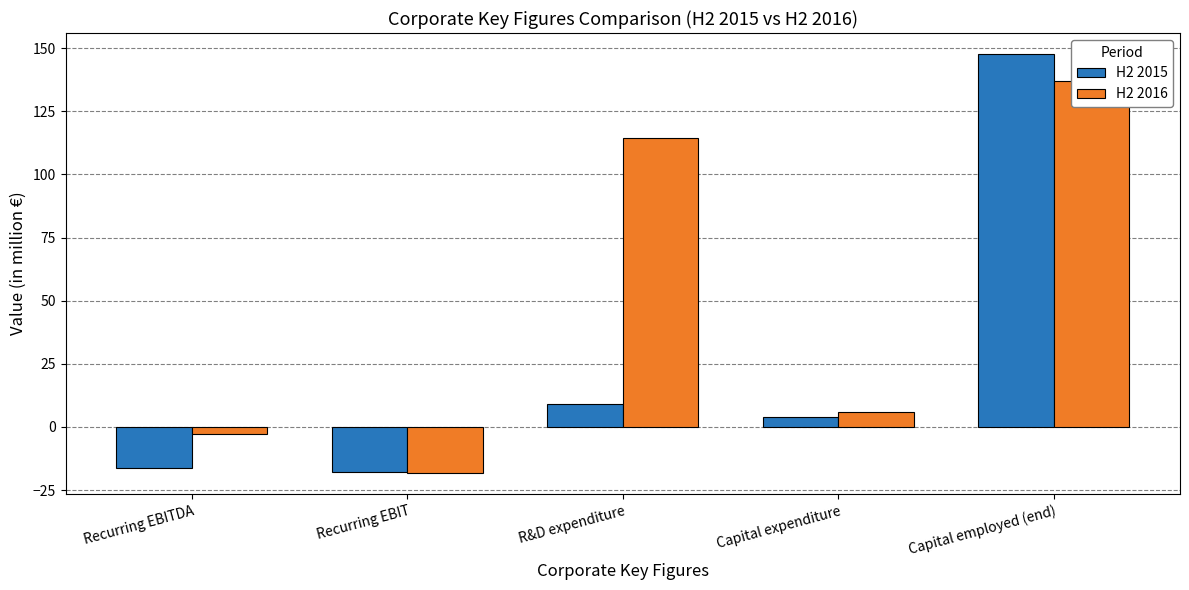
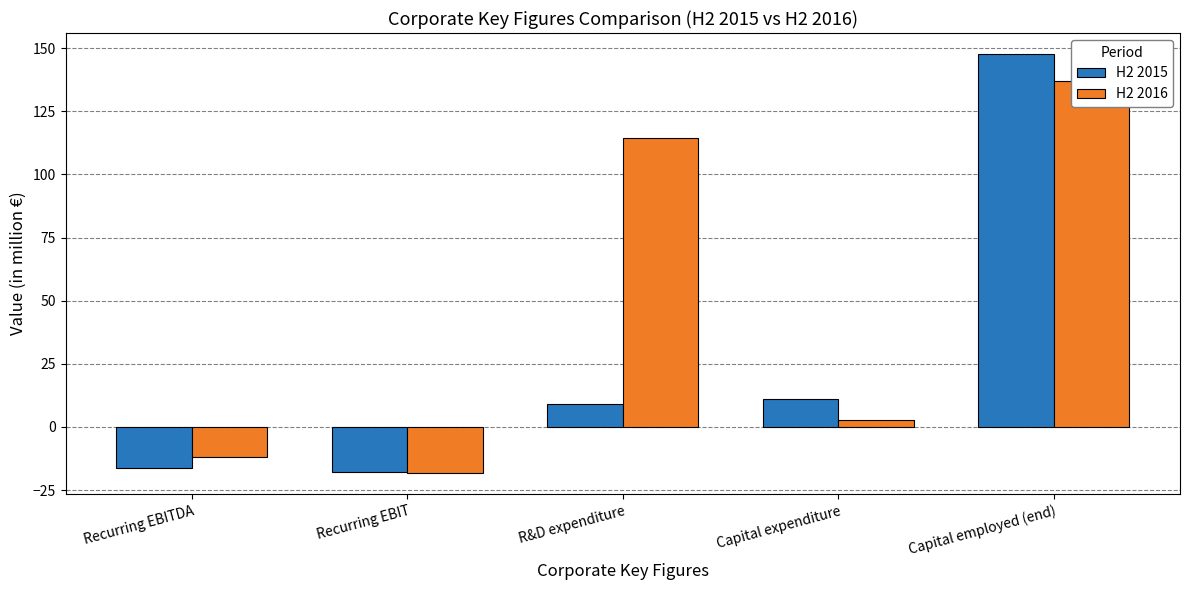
  {
    "H2 2015": {
      "Recurring EBITDA": -16,
      "Recurring EBIT": -18,
      "R&D expenditure": 9,
-     "Capital expenditure": 4,
+     "Capital expenditure": 11,
      "Capital employed (end)": 148
    },
    "H2 2016": {
-     "Recurring EBITDA": -3,
+     "Recurring EBITDA": -12,
      "Recurring EBIT": -18,
      "R&D expenditure": 114,
-     "Capital expenditure": 6
+     "Capital expenditure": 3
    }
  }
